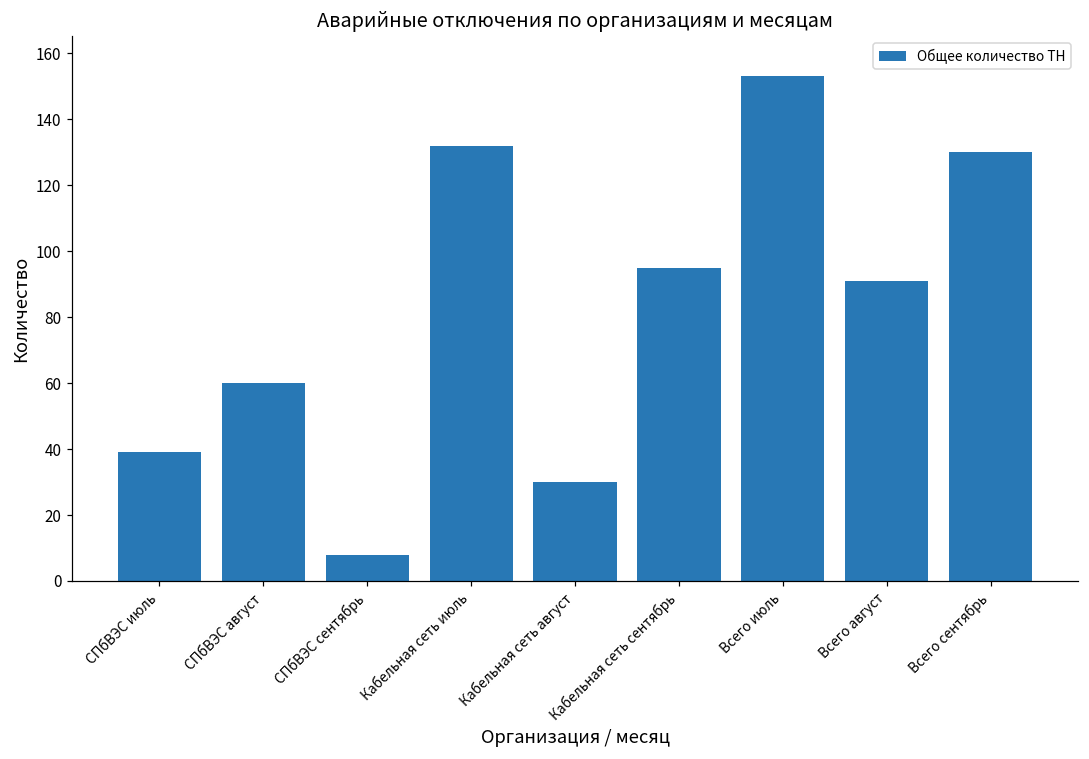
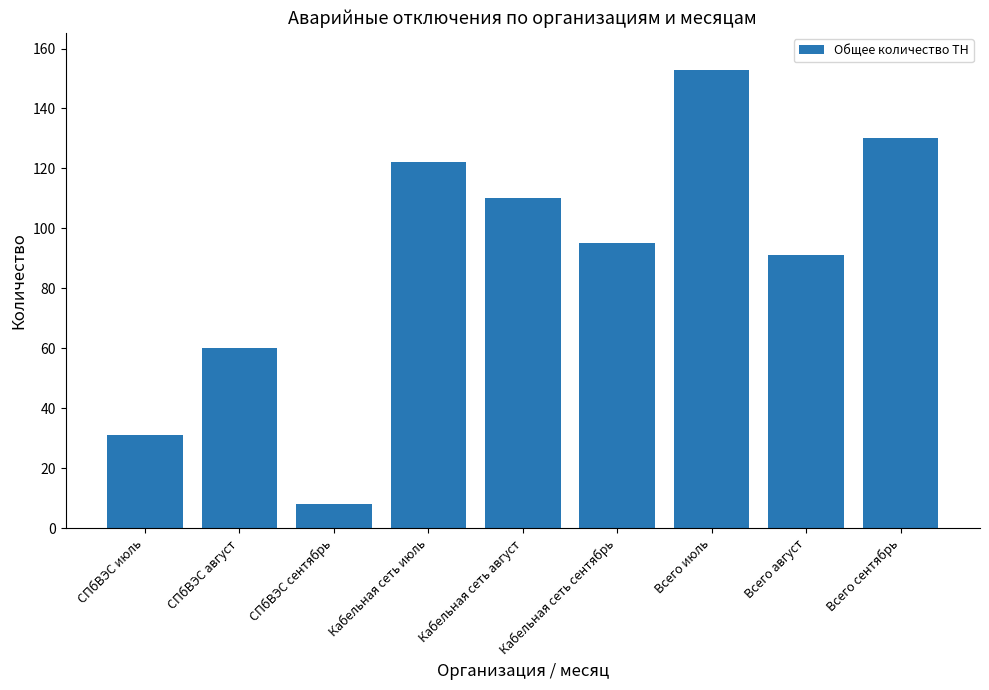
  {
-   "СПбВЭС июль": 39,
+   "СПбВЭС июль": 31,
    "СПбВЭС август": 60,
    "СПбВЭС сентябрь": 8,
-   "Кабельная сеть июль": 132,
-   "Кабельная сеть август": 30,
+   "Кабельная сеть июль": 122,
+   "Кабельная сеть август": 110,
    "Кабельная сеть сентябрь": 95,
    "Всего июль": 153,
    "Всего август": 91,
    "Всего сентябрь": 130
  }
